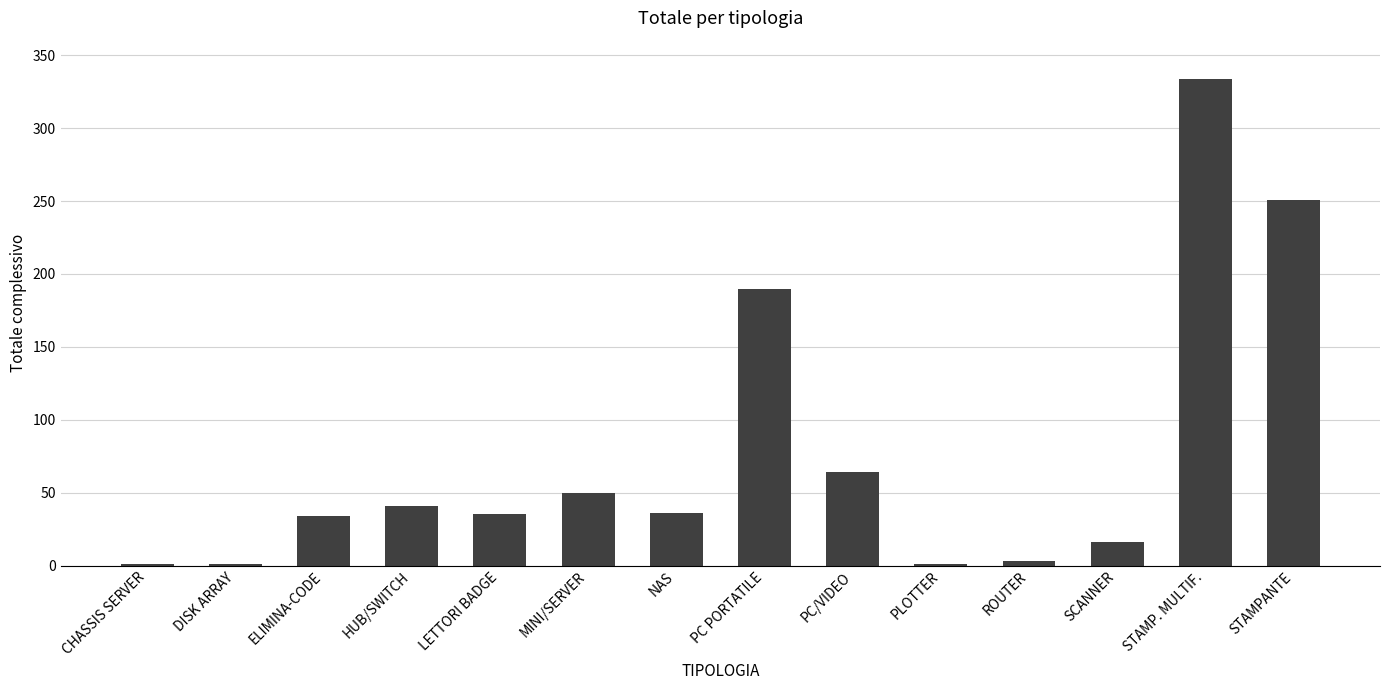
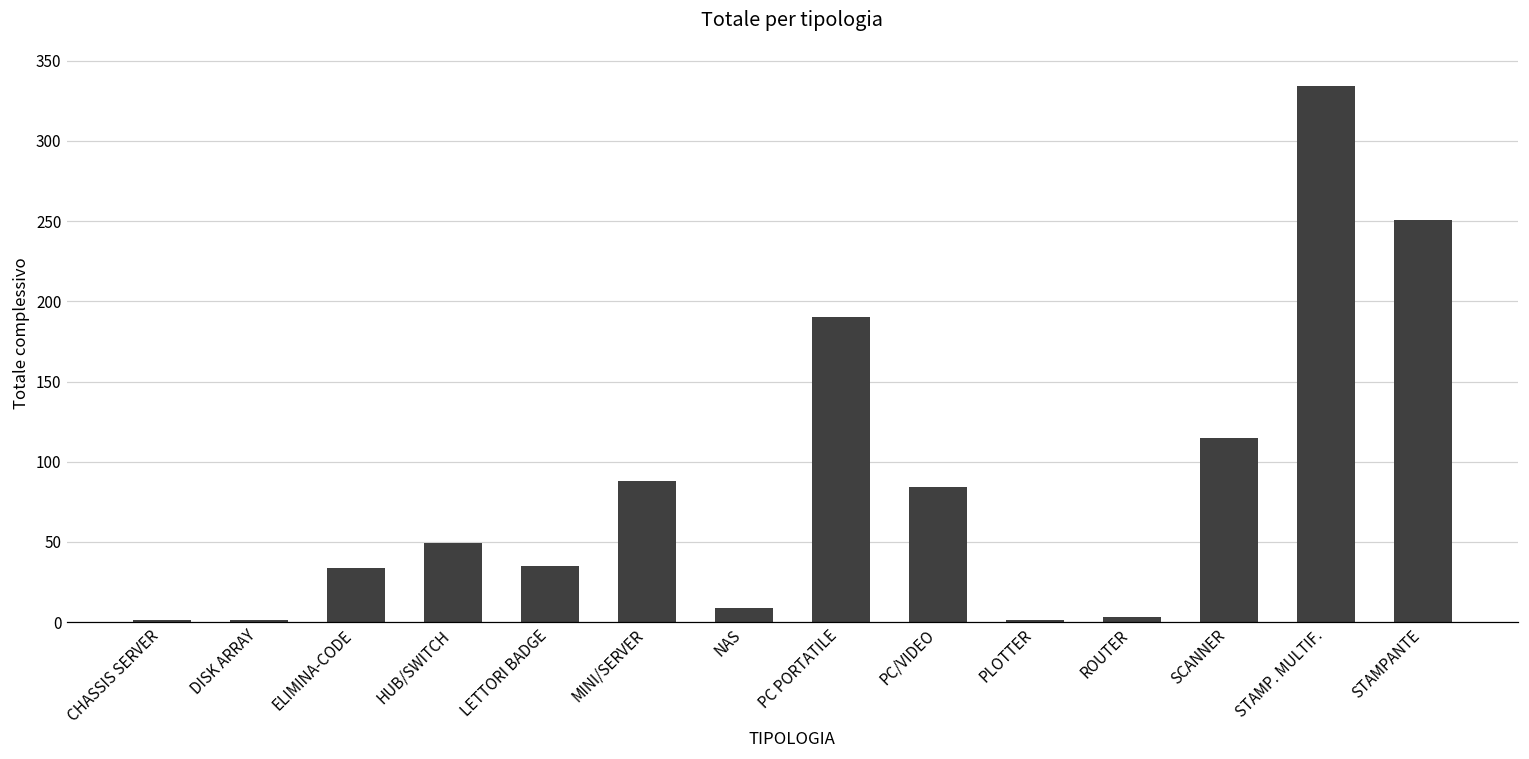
  {
    "ELIMINA-CODE": 34,
-   "HUB/SWITCH": 41,
+   "HUB/SWITCH": 49,
    "LETTORI BADGE": 35,
-   "MINI/SERVER": 50,
-   "NAS": 36,
+   "MINI/SERVER": 88,
+   "NAS": 9,
    "PC PORTATILE": 190,
-   "PC/VIDEO": 64,
+   "PC/VIDEO": 84,
    "ROUTER": 3,
-   "SCANNER": 16,
+   "SCANNER": 115,
    "STAMP. MULTIF.": 334,
    "STAMPANTE": 251
  }
